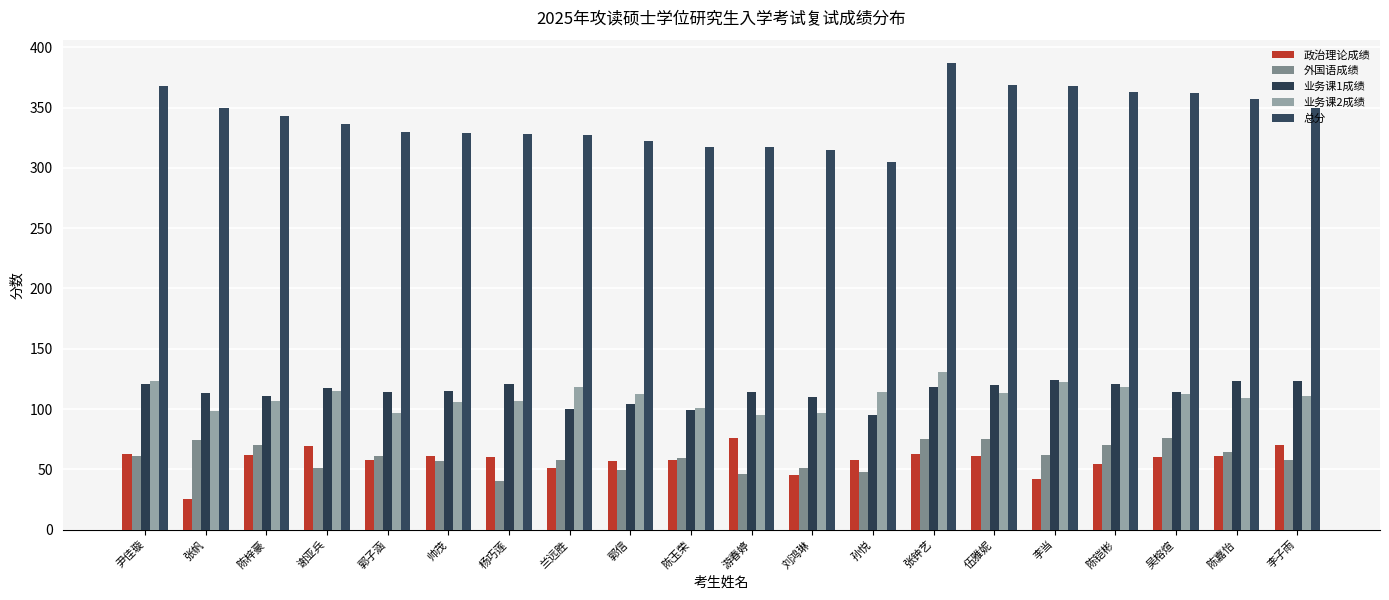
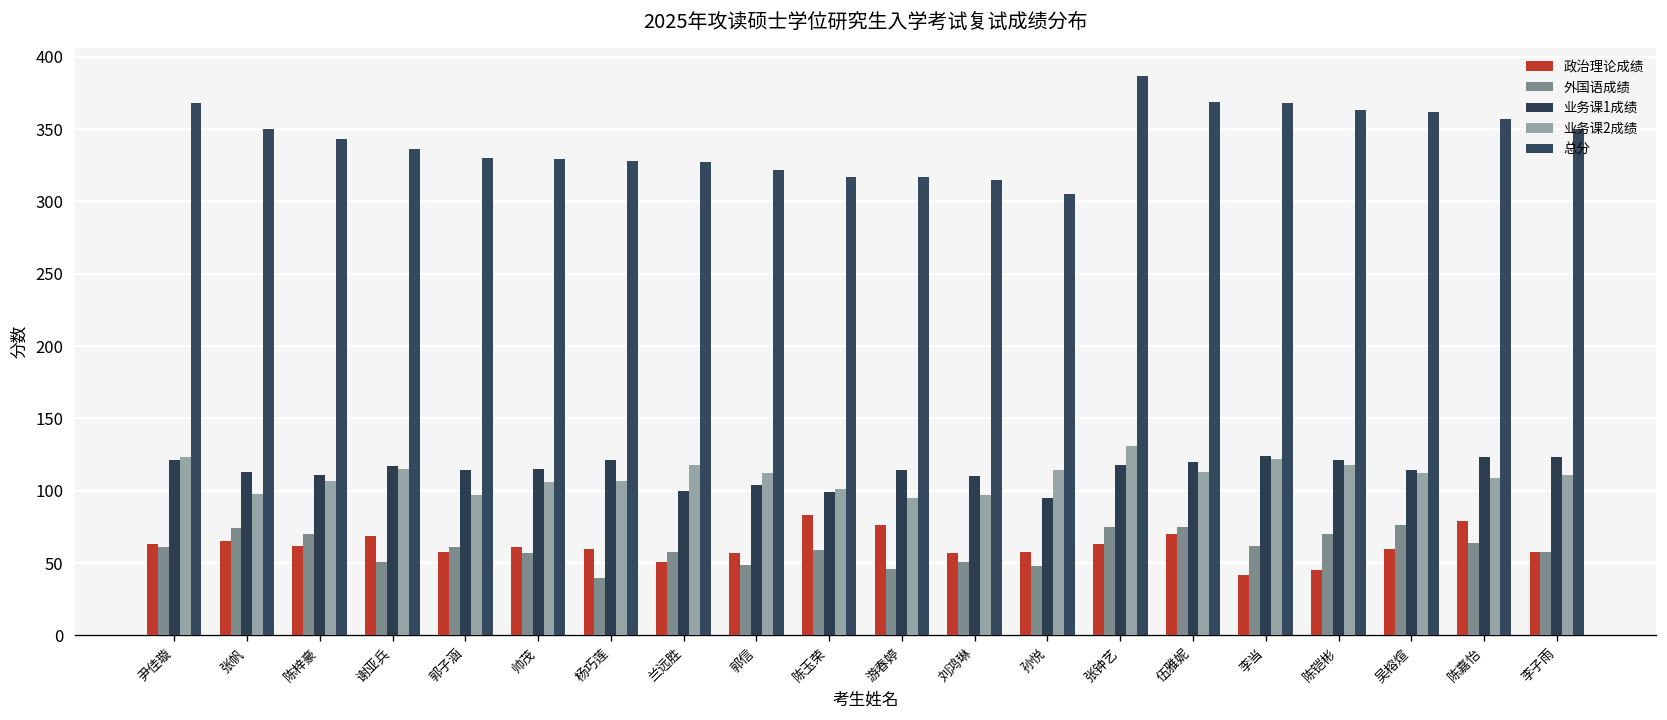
  {
    "政治理论成绩": {
      "尹佳璇": 63,
-     "张帆": 25,
+     "张帆": 65,
      "陈梓豪": 62,
      "谢亚兵": 69,
      "郭子涵": 58,
      "帅茂": 61,
      "杨巧莲": 60,
      "兰远胜": 51,
      "郭信": 57,
-     "陈玉荣": 58,
+     "陈玉荣": 83,
      "游春婷": 76,
-     "刘鸿琳": 45,
+     "刘鸿琳": 57,
      "孙悦": 58,
      "张钟艺": 63,
-     "伍雅妮": 61,
+     "伍雅妮": 70,
      "李当": 42,
-     "陈铠彬": 54,
+     "陈铠彬": 45,
      "吴榕煊": 60,
-     "陈嘉怡": 61,
-     "李子雨": 70
+     "陈嘉怡": 79,
+     "李子雨": 58
    }
  }
